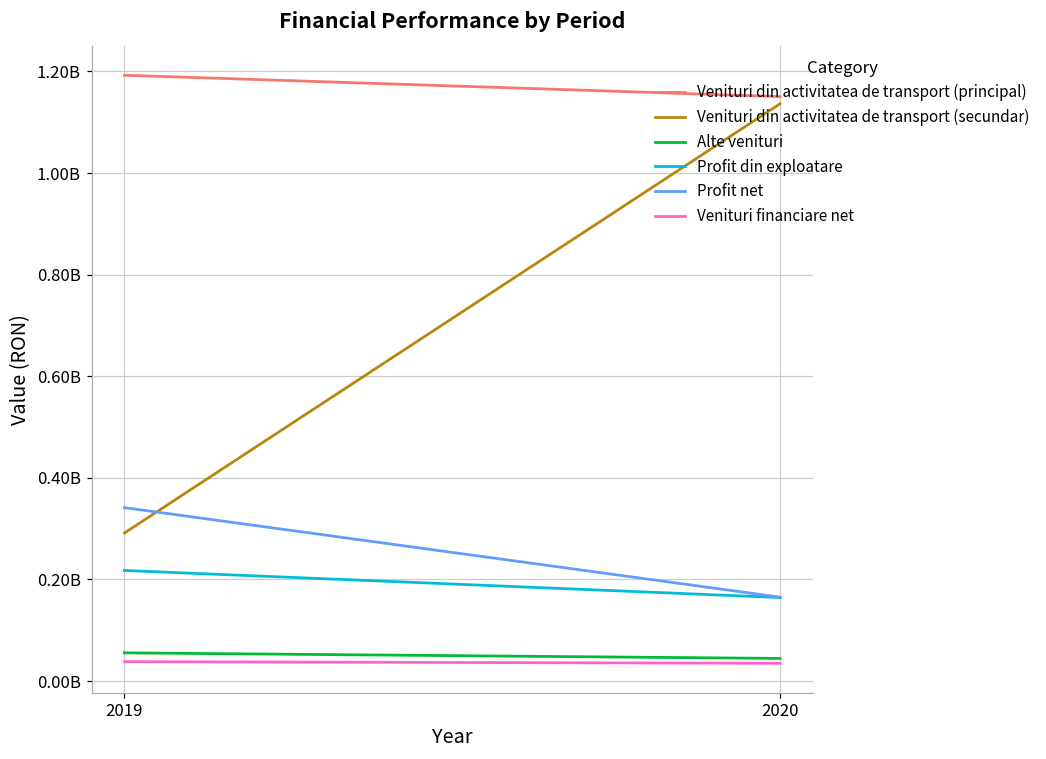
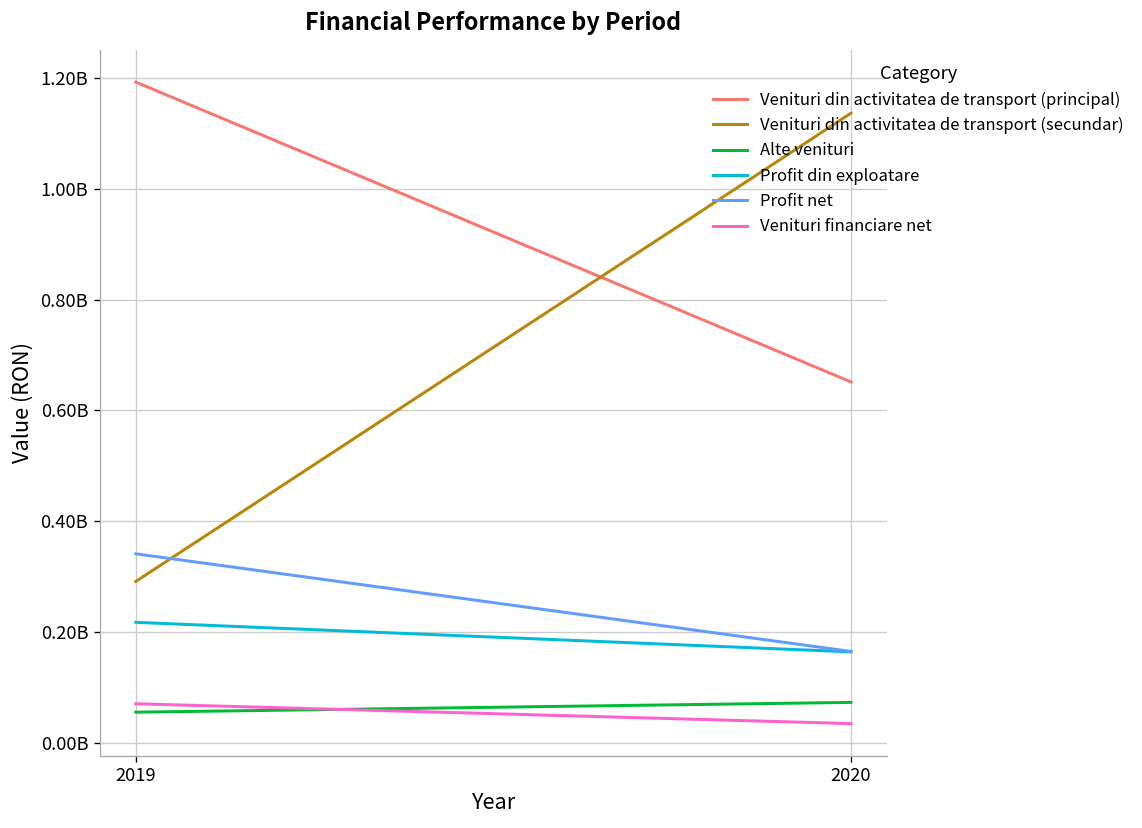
  {
    "Venituri din activitatea de transport (principal)": {
      "2019": 1190000000,
-     "2020": 1150000000
+     "2020": 650000000
    },
    "Venituri din activitatea de transport (secundar)": {
      "2019": 290000000,
      "2020": 1140000000
    },
    "Alte venituri": {
      "2019": 60000000,
-     "2020": 40000000
+     "2020": 70000000
    },
    "Profit din exploatare": {
      "2019": 220000000
    },
    "Profit net": {
      "2019": 340000000
    },
    "Venituri financiare net": {
-     "2019": 40000000,
+     "2019": 70000000,
      "2020": 40000000
    }
  }
